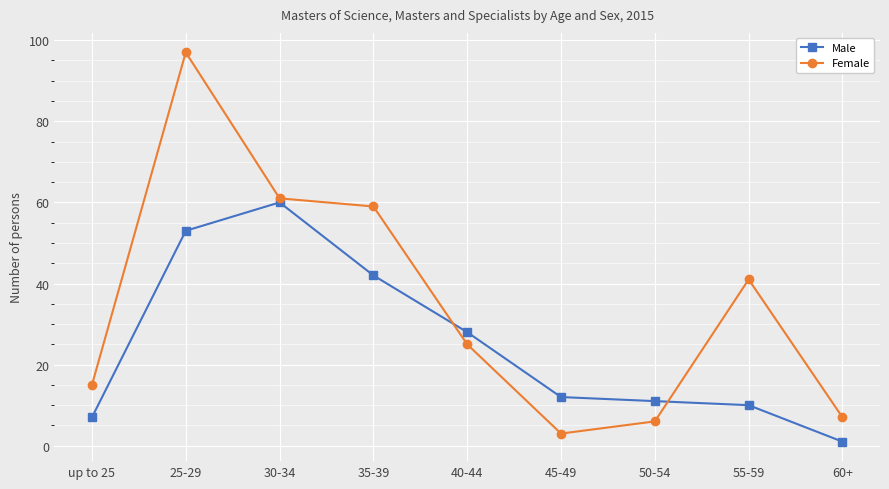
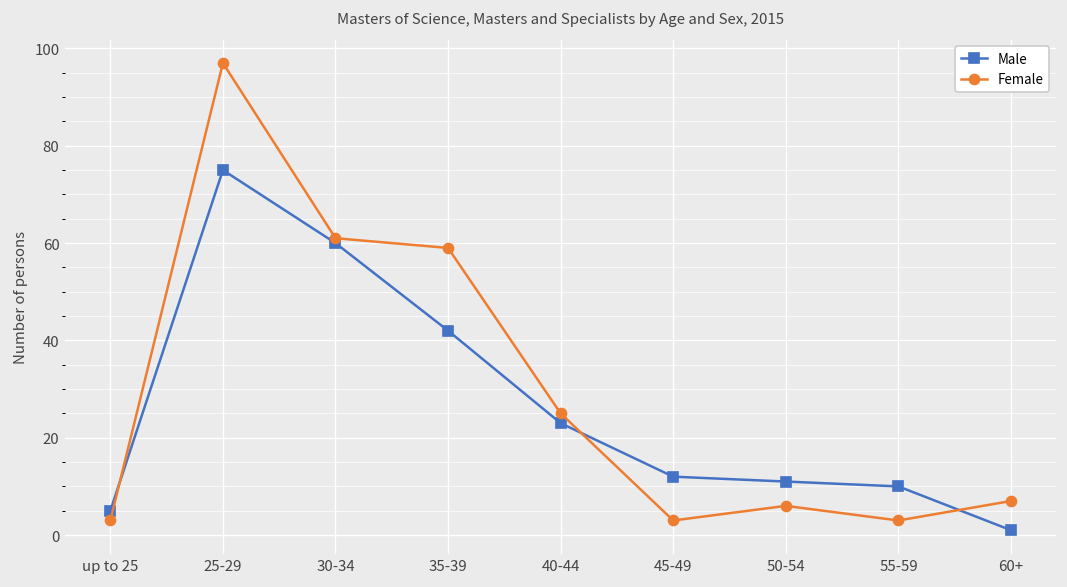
  {
    "Male": {
-     "up to 25": 7,
-     "25-29": 53,
+     "up to 25": 5,
+     "25-29": 75,
      "30-34": 60,
      "35-39": 42,
-     "40-44": 28,
+     "40-44": 23,
      "45-49": 12,
      "50-54": 11,
      "55-59": 10,
      "60+": 1
    },
    "Female": {
-     "up to 25": 15,
+     "up to 25": 3,
      "25-29": 97,
      "30-34": 61,
      "35-39": 59,
      "40-44": 25,
      "45-49": 3,
      "50-54": 6,
-     "55-59": 41,
+     "55-59": 3,
      "60+": 7
    }
  }
